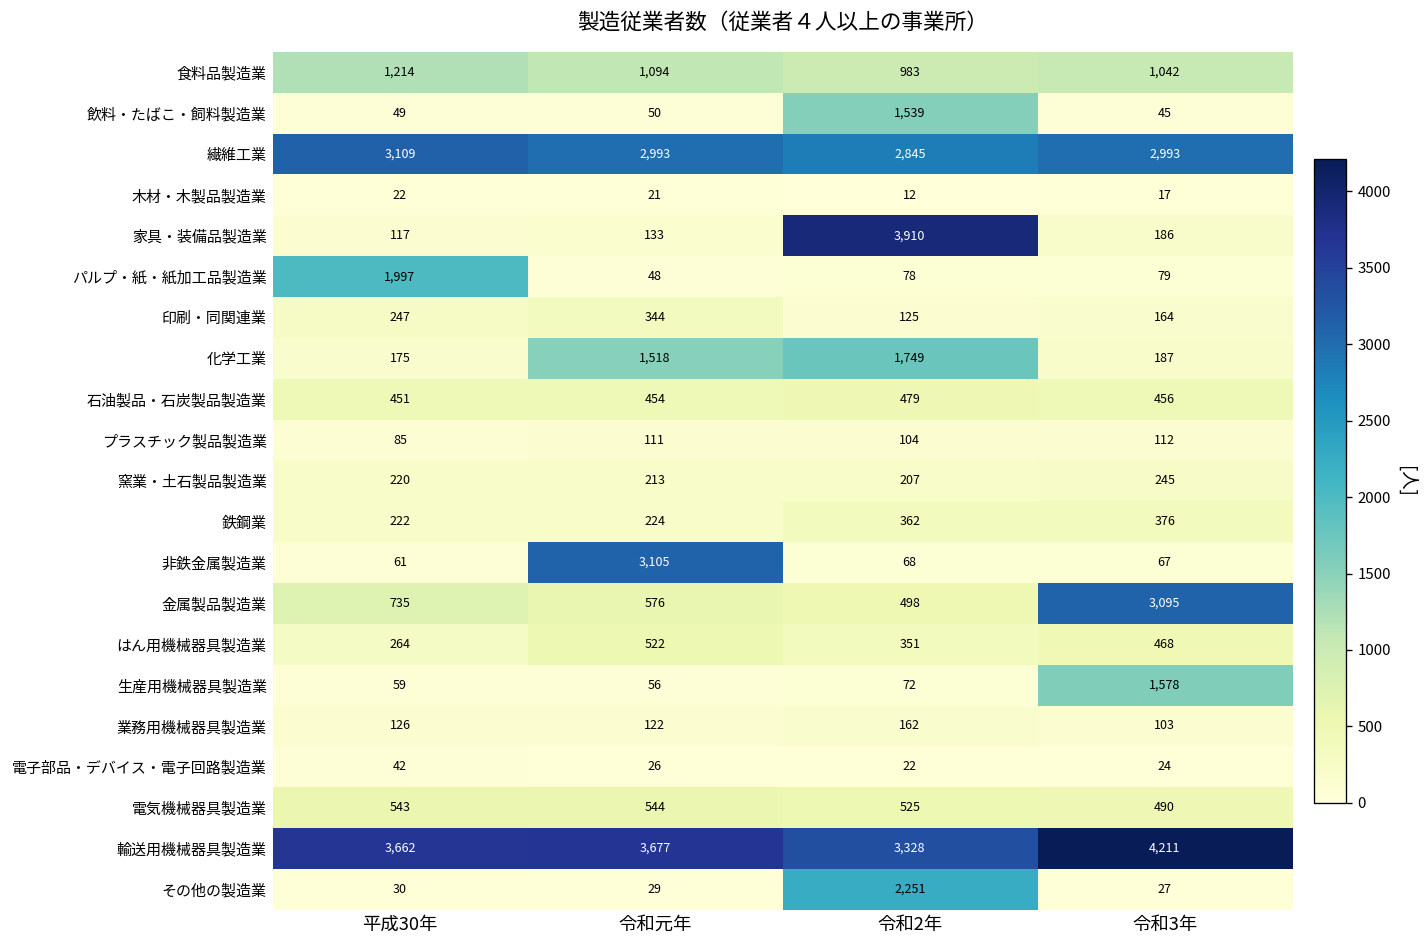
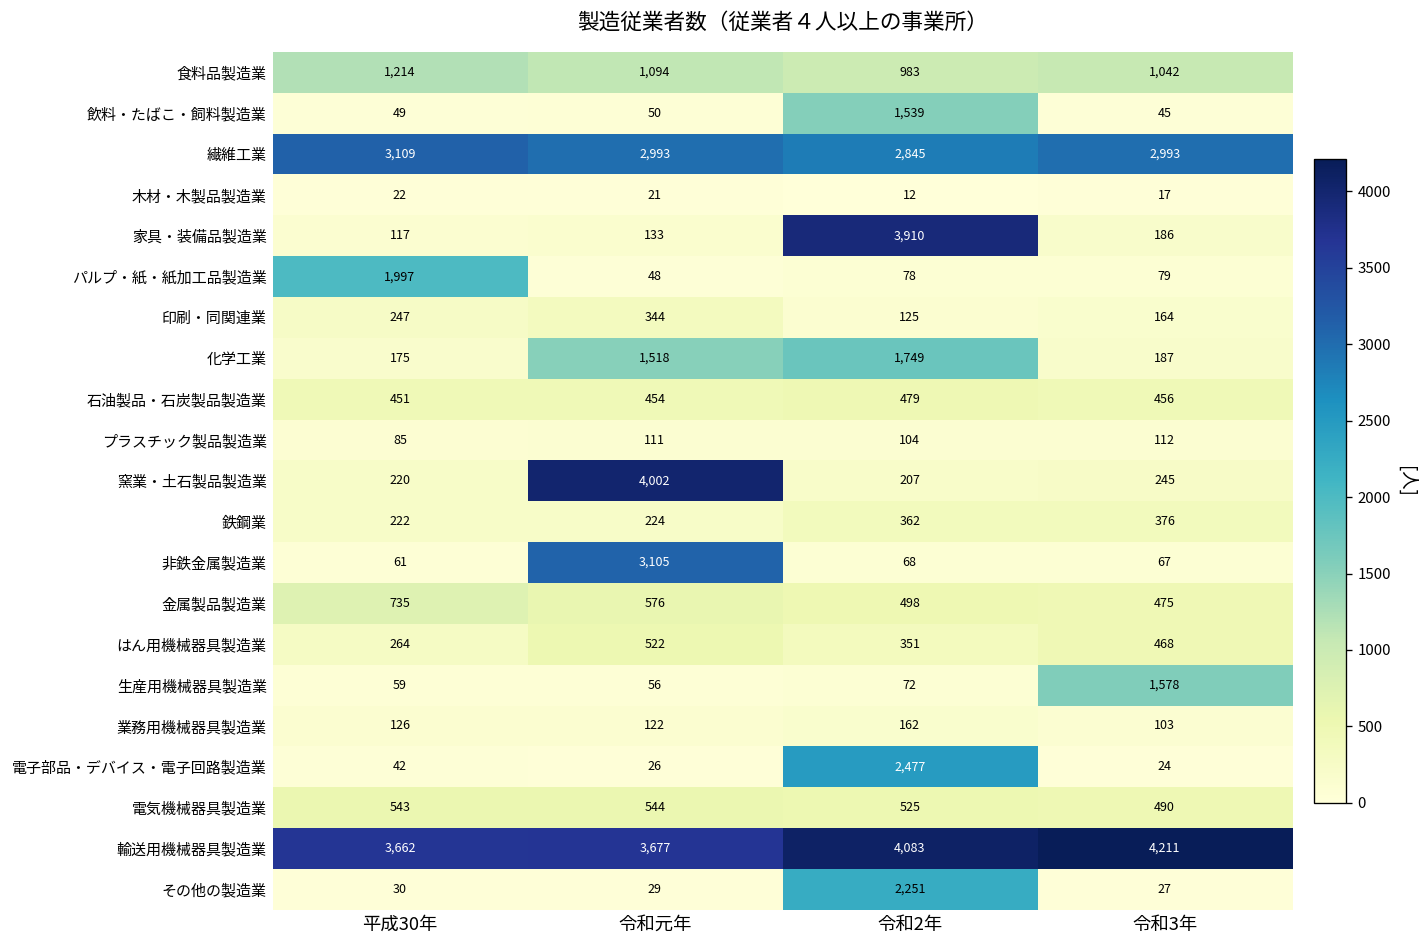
  {
    "食料品製造業": {
      "平成30年": "1,214",
      "令和元年": "1,094",
      "令和2年": "983",
      "令和3年": "1,042"
    },
    "飲料・たばこ・飼料製造業": {
      "平成30年": "49",
      "令和元年": "50",
      "令和2年": "1,539",
      "令和3年": "45"
    },
    "繊維工業": {
      "平成30年": "3,109",
      "令和元年": "2,993",
      "令和2年": "2,845",
      "令和3年": "2,993"
    },
    "木材・木製品製造業": {
      "平成30年": "22",
      "令和元年": "21",
      "令和2年": "12",
      "令和3年": "17"
    },
    "家具・装備品製造業": {
      "平成30年": "117",
      "令和元年": "133",
      "令和2年": "3,910",
      "令和3年": "186"
    },
    "パルプ・紙・紙加工品製造業": {
      "平成30年": "1,997",
      "令和元年": "48",
      "令和2年": "78",
      "令和3年": "79"
    },
    "印刷・同関連業": {
      "平成30年": "247",
      "令和元年": "344",
      "令和2年": "125",
      "令和3年": "164"
    },
    "化学工業": {
      "平成30年": "175",
      "令和元年": "1,518",
      "令和2年": "1,749",
      "令和3年": "187"
    },
    "石油製品・石炭製品製造業": {
      "平成30年": "451",
      "令和元年": "454",
      "令和2年": "479",
      "令和3年": "456"
    },
    "プラスチック製品製造業": {
      "平成30年": "85",
      "令和元年": "111",
      "令和2年": "104",
      "令和3年": "112"
    },
    "窯業・土石製品製造業": {
      "平成30年": "220",
-     "令和元年": "213",
+     "令和元年": "4,002",
      "令和2年": "207",
      "令和3年": "245"
    },
    "鉄鋼業": {
      "平成30年": "222",
      "令和元年": "224",
      "令和2年": "362",
      "令和3年": "376"
    },
    "非鉄金属製造業": {
      "平成30年": "61",
      "令和元年": "3,105",
      "令和2年": "68",
      "令和3年": "67"
    },
    "金属製品製造業": {
      "平成30年": "735",
      "令和元年": "576",
      "令和2年": "498",
-     "令和3年": "3,095"
+     "令和3年": "475"
    },
    "はん用機械器具製造業": {
      "平成30年": "264",
      "令和元年": "522",
      "令和2年": "351",
      "令和3年": "468"
    },
    "生産用機械器具製造業": {
      "平成30年": "59",
      "令和元年": "56",
      "令和2年": "72",
      "令和3年": "1,578"
    },
    "業務用機械器具製造業": {
      "平成30年": "126",
      "令和元年": "122",
      "令和2年": "162",
      "令和3年": "103"
    },
    "電子部品・デバイス・電子回路製造業": {
      "平成30年": "42",
      "令和元年": "26",
-     "令和2年": "22",
+     "令和2年": "2,477",
      "令和3年": "24"
    },
    "電気機械器具製造業": {
      "平成30年": "543",
      "令和元年": "544",
      "令和2年": "525",
      "令和3年": "490"
    },
    "輸送用機械器具製造業": {
      "平成30年": "3,662",
      "令和元年": "3,677",
-     "令和2年": "3,328",
+     "令和2年": "4,083",
      "令和3年": "4,211"
    },
    "その他の製造業": {
      "平成30年": "30",
      "令和元年": "29",
      "令和2年": "2,251",
      "令和3年": "27"
    }
  }
